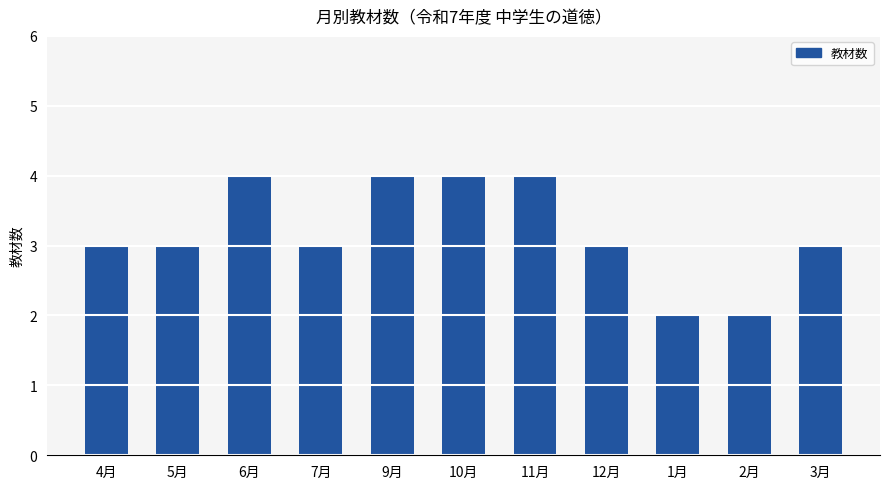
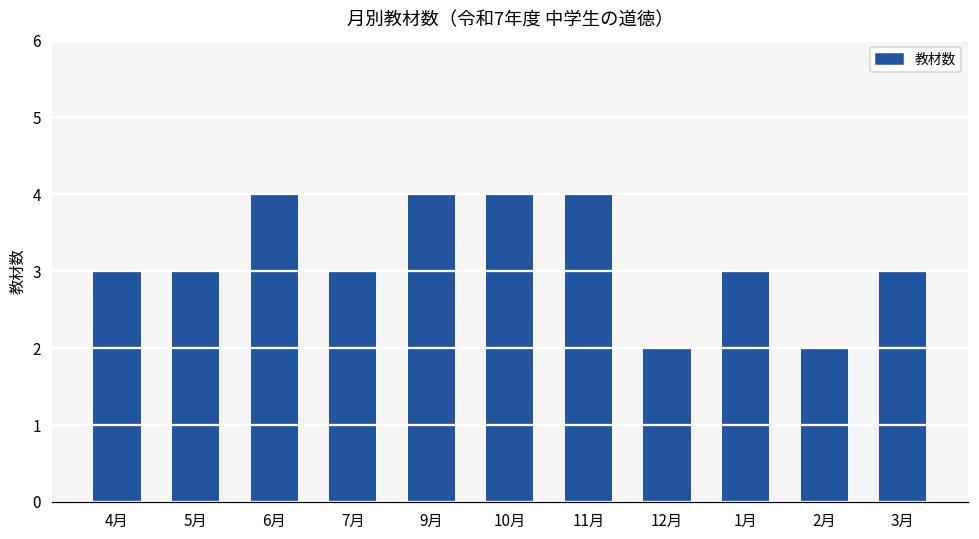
  {
    "4月": 3,
    "5月": 3,
    "6月": 4,
    "7月": 3,
    "9月": 4,
    "10月": 4,
    "11月": 4,
-   "12月": 3,
-   "1月": 2,
+   "12月": 2,
+   "1月": 3,
    "2月": 2,
    "3月": 3
  }
